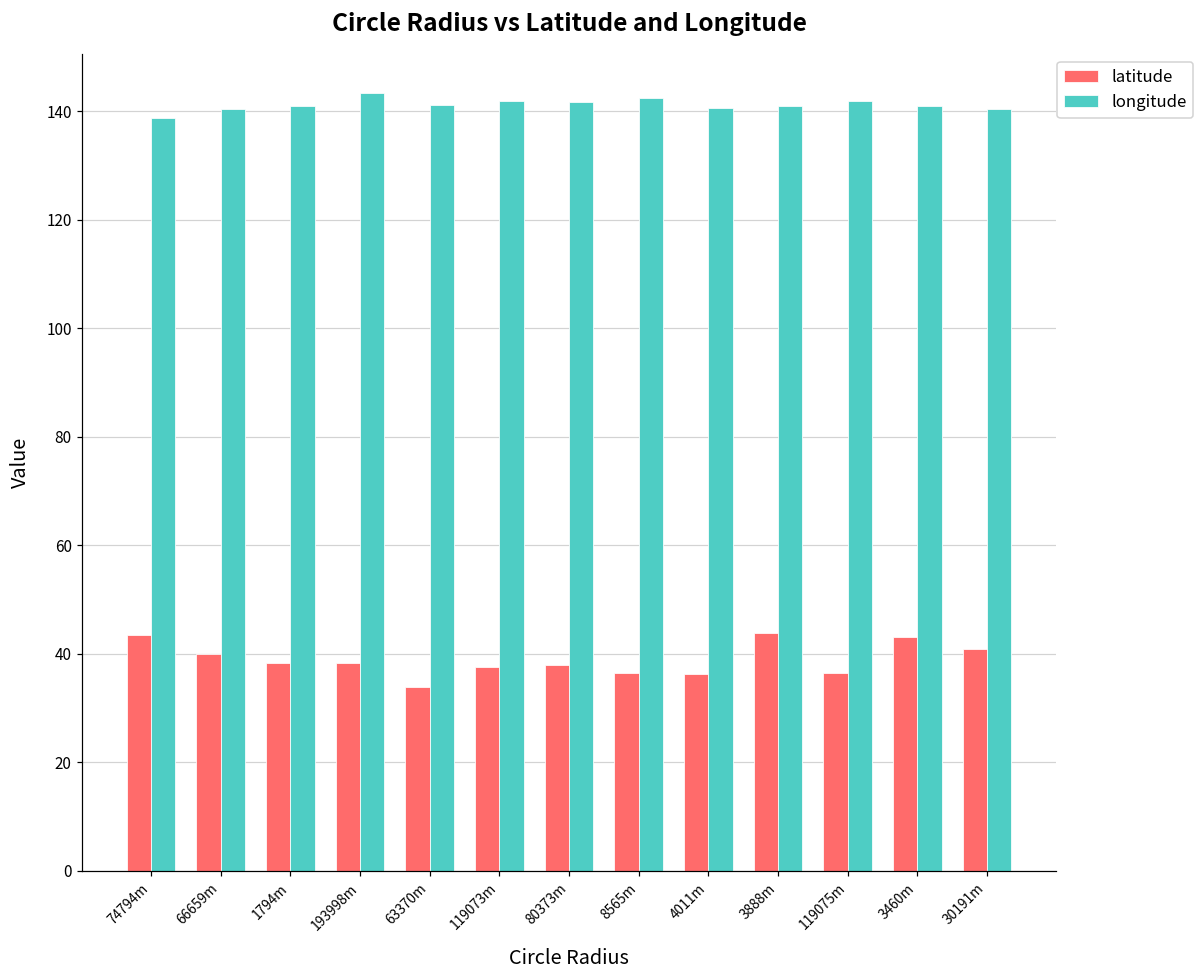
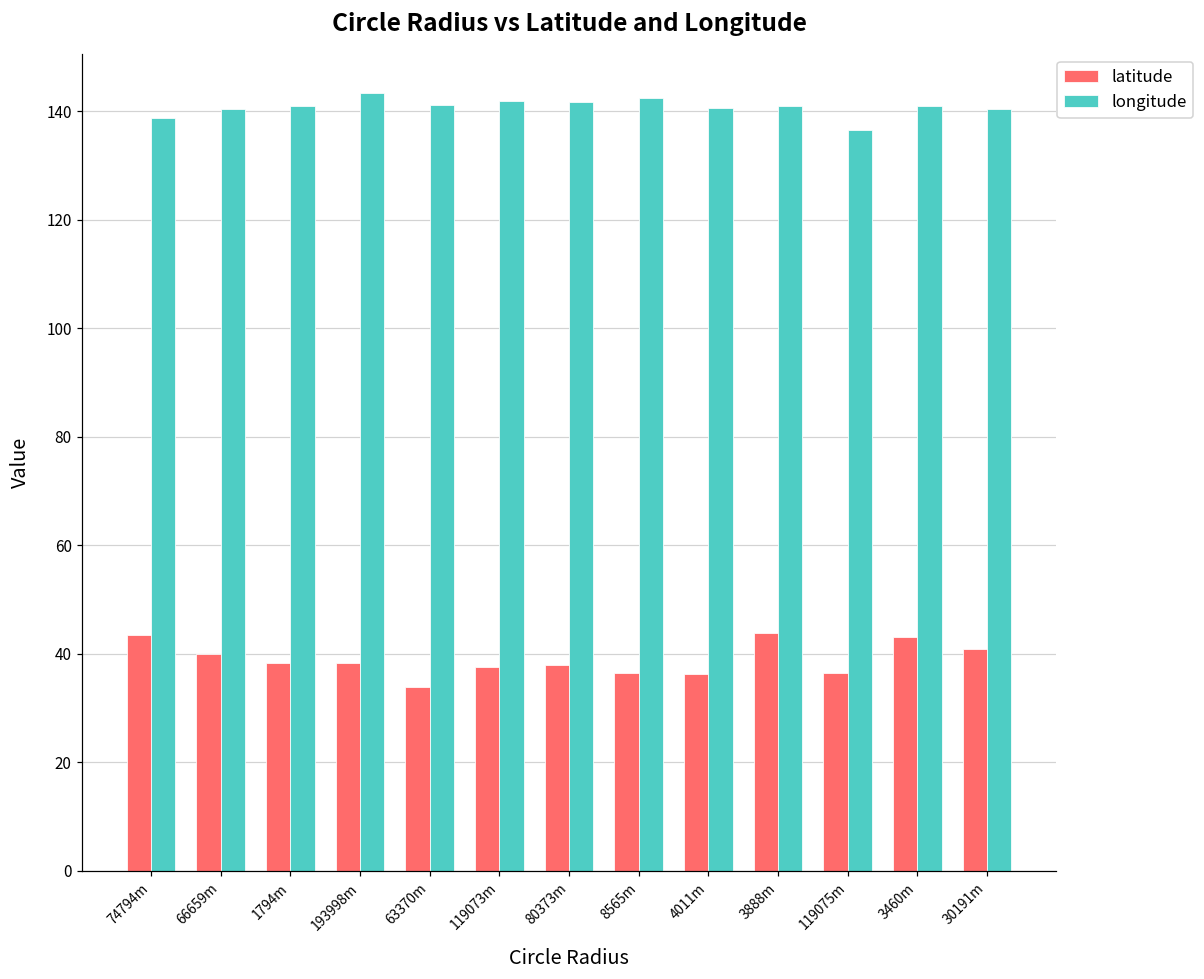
  {
    "latitude": {
      "74794m": 43,
      "66659m": 40,
      "1794m": 38,
      "193998m": 38,
      "63370m": 34,
      "119073m": 38,
      "80373m": 38,
      "8565m": 37,
      "4011m": 36,
      "3888m": 44,
      "119075m": 36,
      "3460m": 43,
      "30191m": 41
    },
    "longitude": {
      "74794m": 139,
      "66659m": 141,
      "1794m": 141,
      "193998m": 143,
      "63370m": 141,
      "119073m": 142,
      "80373m": 142,
      "8565m": 142,
      "4011m": 141,
      "3888m": 141,
-     "119075m": 142,
+     "119075m": 137,
      "3460m": 141,
      "30191m": 140
    }
  }
